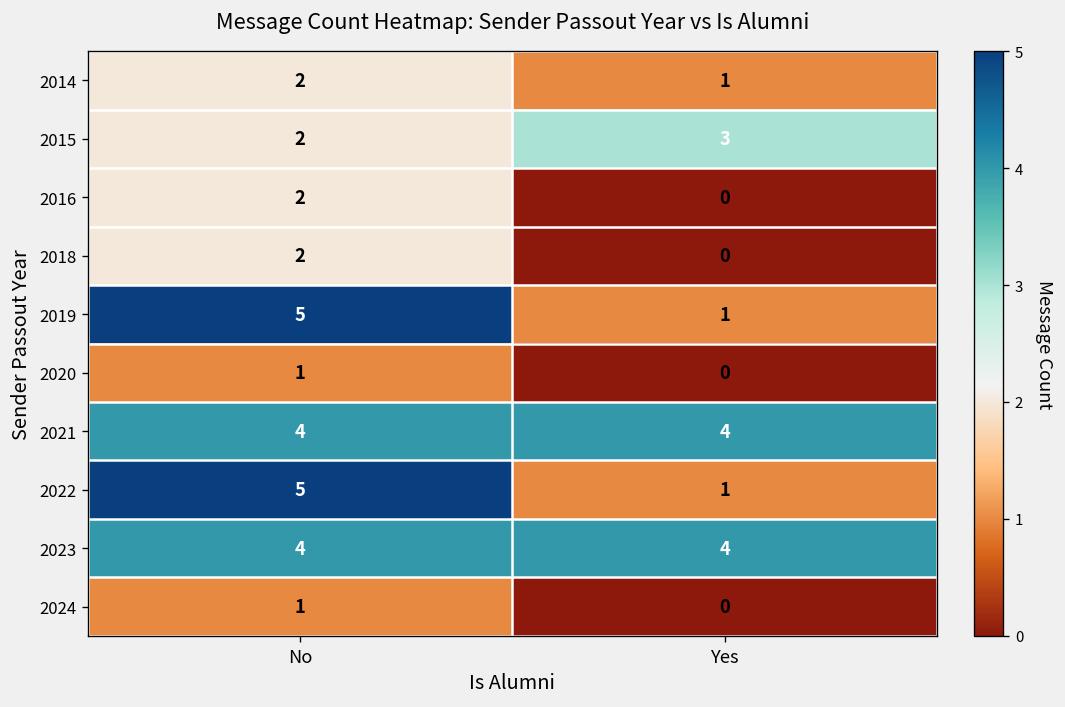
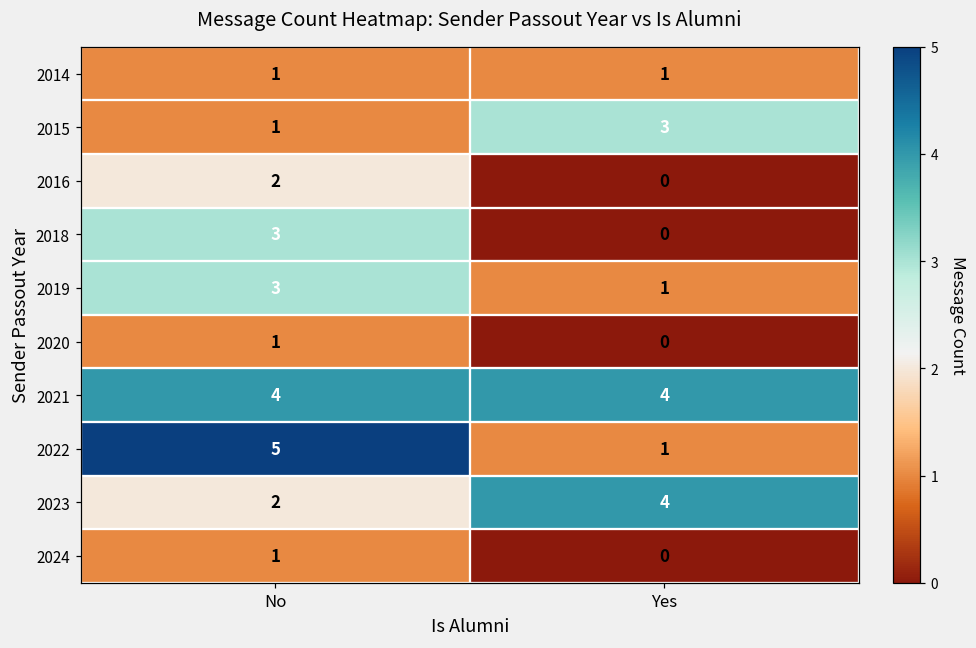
  {
    "2014": {
-     "No": 2,
+     "No": 1,
      "Yes": 1
    },
    "2015": {
-     "No": 2,
+     "No": 1,
      "Yes": 3
    },
    "2016": {
      "No": 2,
      "Yes": 0
    },
    "2018": {
-     "No": 2,
+     "No": 3,
      "Yes": 0
    },
    "2019": {
-     "No": 5,
+     "No": 3,
      "Yes": 1
    },
    "2020": {
      "No": 1,
      "Yes": 0
    },
    "2021": {
      "No": 4,
      "Yes": 4
    },
    "2022": {
      "No": 5,
      "Yes": 1
    },
    "2023": {
-     "No": 4,
+     "No": 2,
      "Yes": 4
    },
    "2024": {
      "No": 1,
      "Yes": 0
    }
  }
